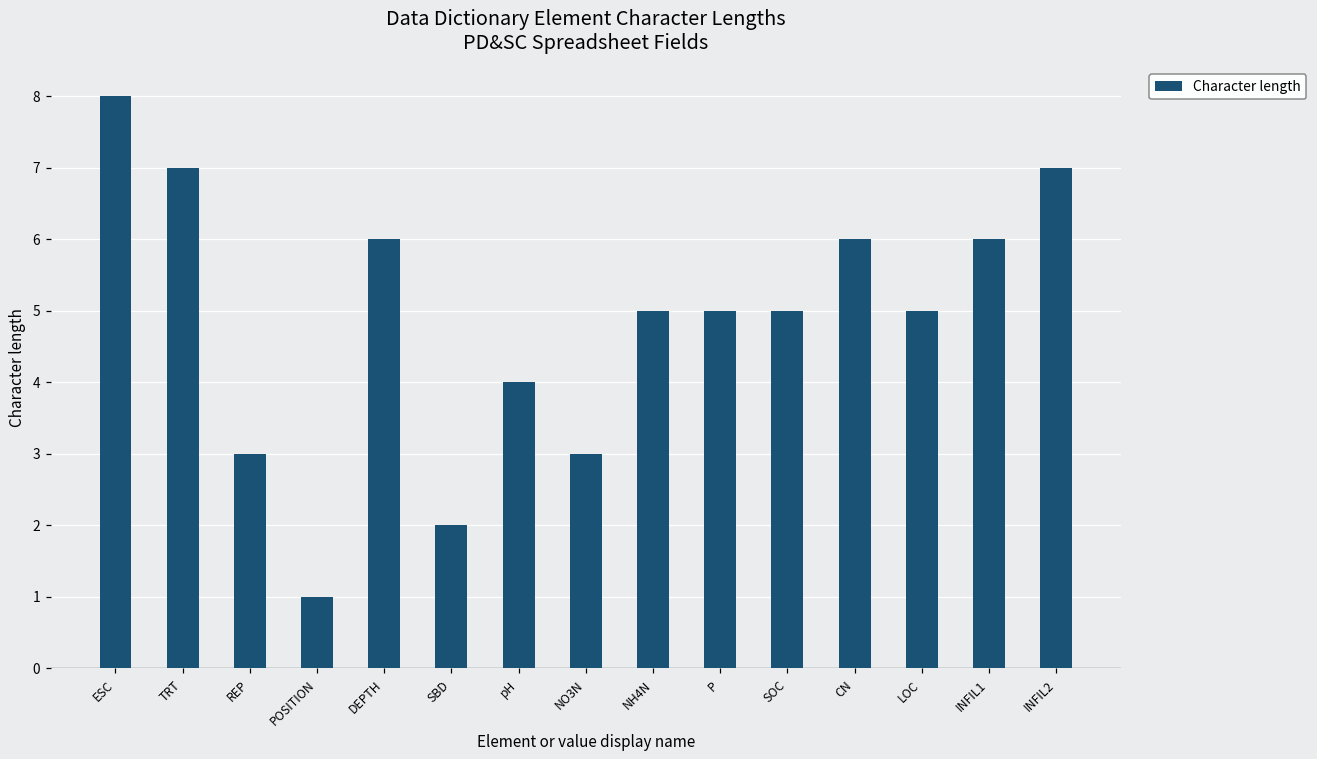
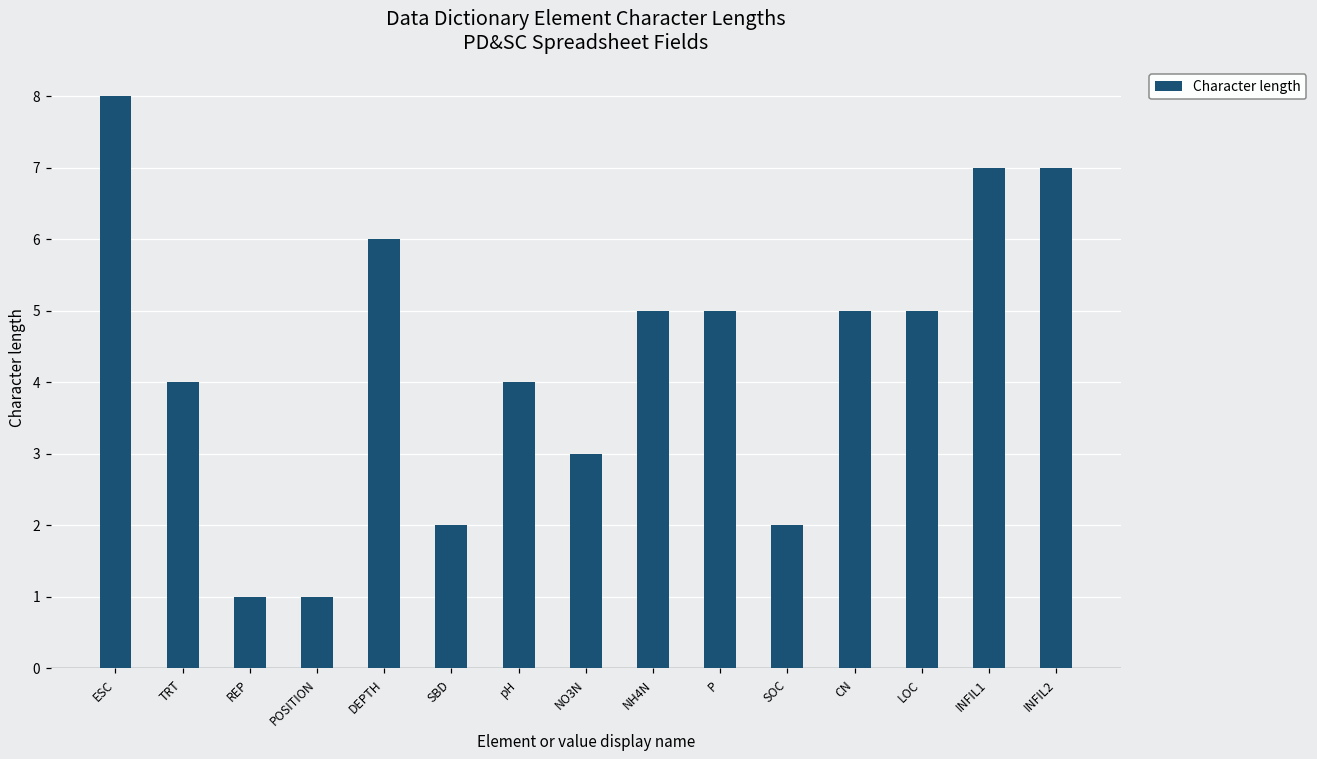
  {
    "ESC": 8,
-   "TRT": 7,
-   "REP": 3,
+   "TRT": 4,
+   "REP": 1,
    "POSITION": 1,
    "DEPTH": 6,
    "SBD": 2,
    "pH": 4,
    "NO3N": 3,
    "NH4N": 5,
    "P": 5,
-   "SOC": 5,
-   "CN": 6,
+   "SOC": 2,
+   "CN": 5,
    "LOC": 5,
-   "INFIL1": 6,
+   "INFIL1": 7,
    "INFIL2": 7
  }
